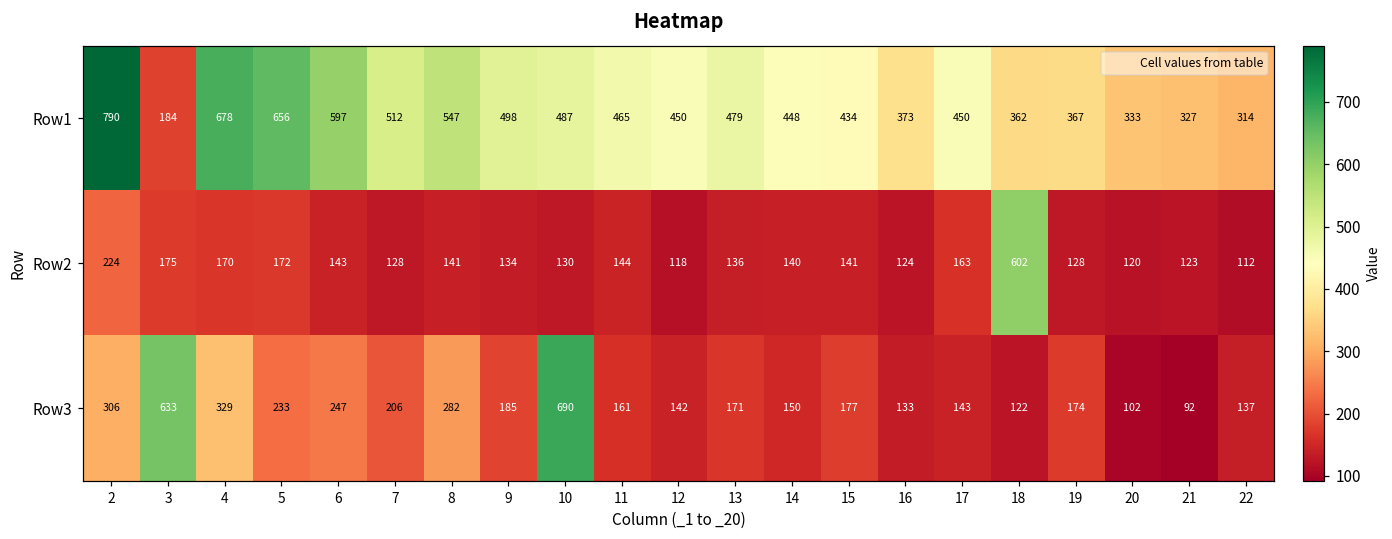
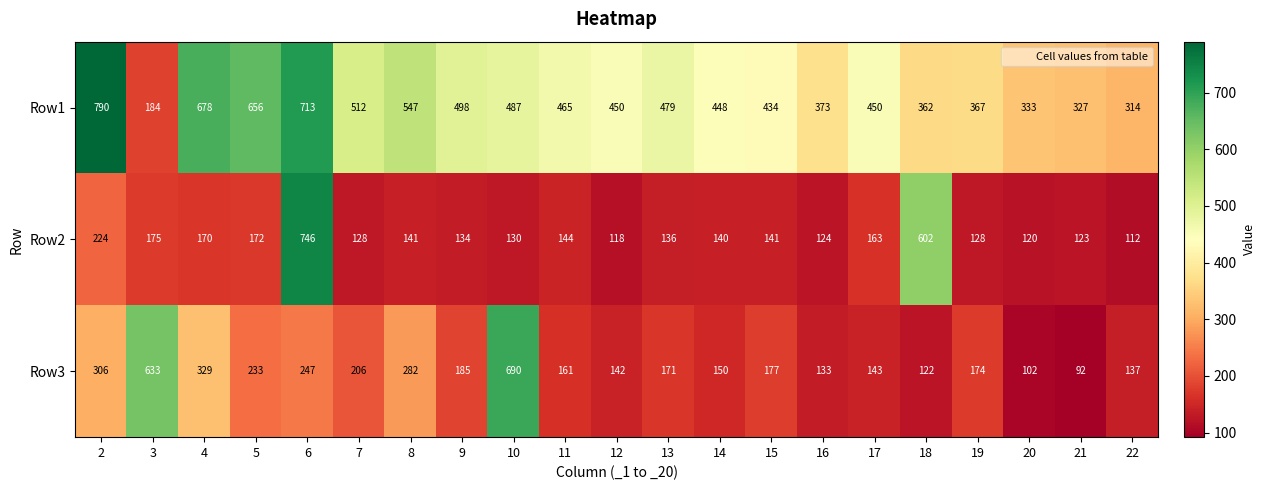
  {
    "Row1": {
      "2": 790,
      "3": 184,
      "4": 678,
      "5": 656,
-     "6": 597,
+     "6": 713,
      "7": 512,
      "8": 547,
      "9": 498,
      "10": 487,
      "11": 465,
      "12": 450,
      "13": 479,
      "14": 448,
      "15": 434,
      "16": 373,
      "17": 450,
      "18": 362,
      "19": 367,
      "20": 333,
      "21": 327,
      "22": 314
    },
    "Row2": {
      "2": 224,
      "3": 175,
      "4": 170,
      "5": 172,
-     "6": 143,
+     "6": 746,
      "7": 128,
      "8": 141,
      "9": 134,
      "10": 130,
      "11": 144,
      "12": 118,
      "13": 136,
      "14": 140,
      "15": 141,
      "16": 124,
      "17": 163,
      "18": 602,
      "19": 128,
      "20": 120,
      "21": 123,
      "22": 112
    },
    "Row3": {
      "2": 306,
      "3": 633,
      "4": 329,
      "5": 233,
      "6": 247,
      "7": 206,
      "8": 282,
      "9": 185,
      "10": 690,
      "11": 161,
      "12": 142,
      "13": 171,
      "14": 150,
      "15": 177,
      "16": 133,
      "17": 143,
      "18": 122,
      "19": 174,
      "20": 102,
      "21": 92,
      "22": 137
    }
  }
